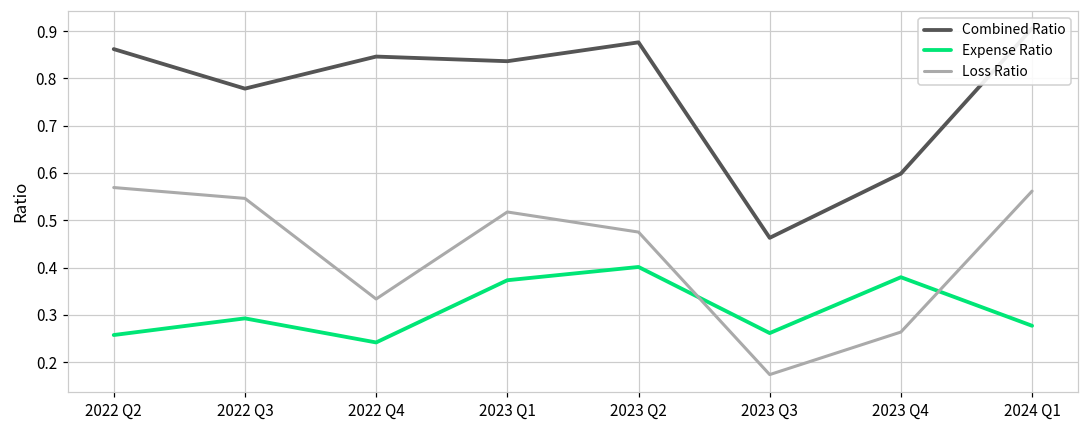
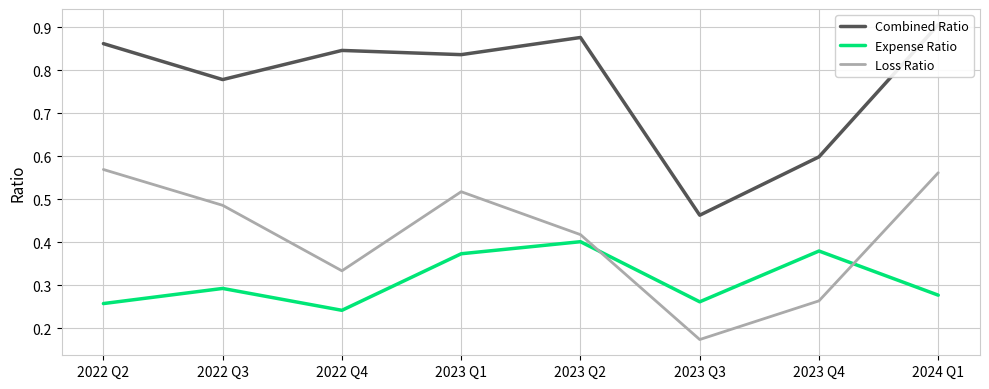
  {
    "Combined Ratio": {
      "2022 Q2": 0.86,
      "2022 Q3": 0.78,
      "2022 Q4": 0.85,
      "2023 Q1": 0.84,
      "2023 Q2": 0.88,
      "2023 Q3": 0.46,
      "2023 Q4": 0.60
    },
    "Expense Ratio": {
      "2022 Q2": 0.26,
      "2022 Q3": 0.29,
      "2022 Q4": 0.24,
      "2023 Q1": 0.37,
      "2023 Q2": 0.40,
      "2023 Q3": 0.26,
      "2023 Q4": 0.38,
      "2024 Q1": 0.28
    },
    "Loss Ratio": {
      "2022 Q2": 0.57,
-     "2022 Q3": 0.55,
+     "2022 Q3": 0.49,
      "2022 Q4": 0.33,
      "2023 Q1": 0.52,
-     "2023 Q2": 0.48,
+     "2023 Q2": 0.42,
      "2023 Q3": 0.17,
      "2023 Q4": 0.26,
      "2024 Q1": 0.56
    }
  }
